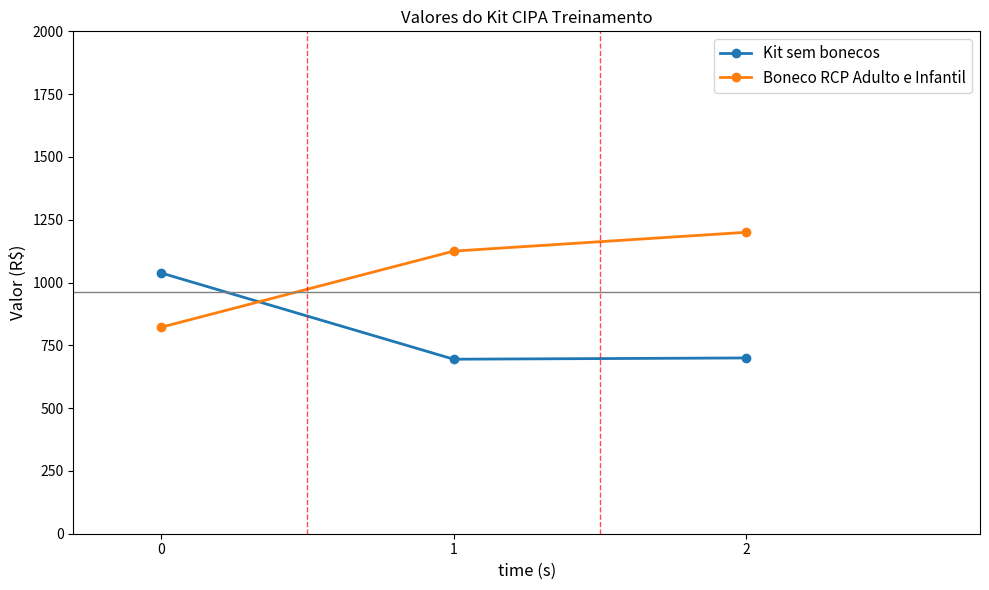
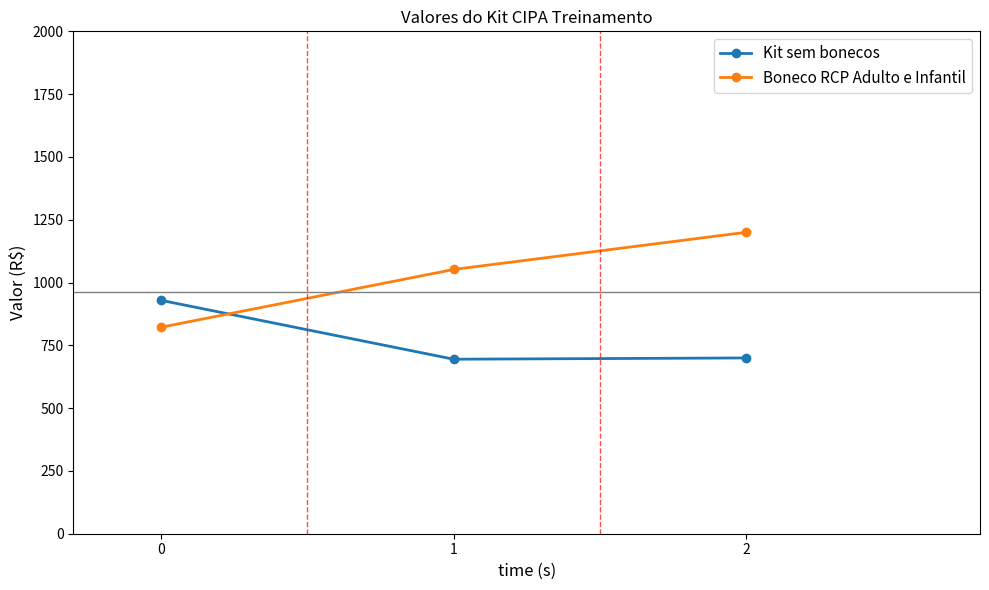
  {
    "Kit sem bonecos": {
-     "0": 1040,
+     "0": 930,
      "1": 690,
      "2": 700
    },
    "Boneco RCP Adulto e Infantil": {
      "0": 820,
-     "1": 1130,
+     "1": 1050,
      "2": 1200
    }
  }
